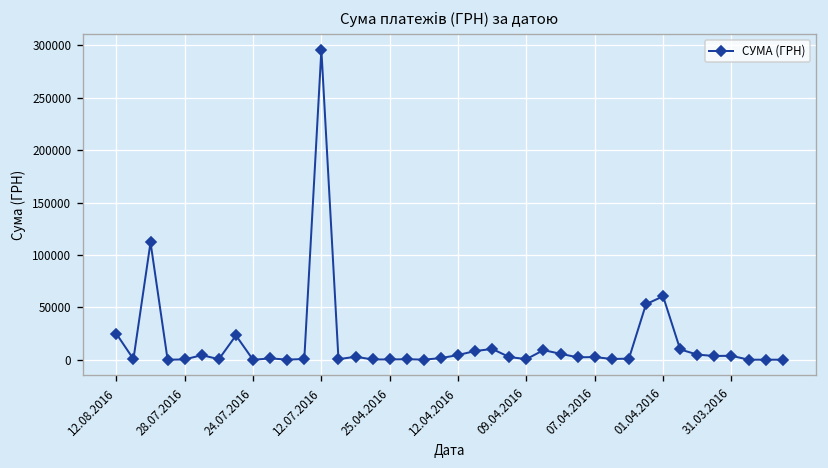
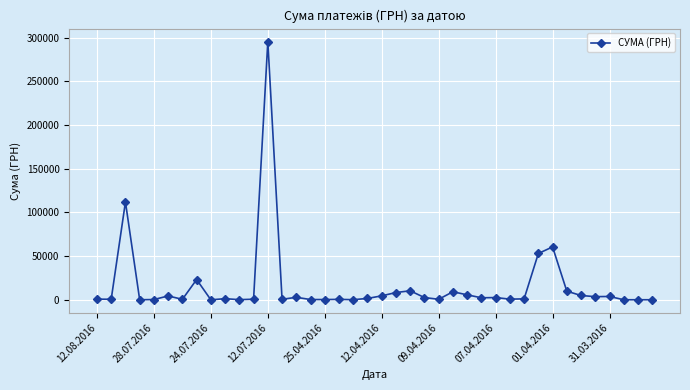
  {
-   "12.08.2016": 20000,
+   "12.08.2016": 0,
    "28.07.2016": 0,
    "12.07.2016": 300000,
    "25.04.2016": 0
  }
